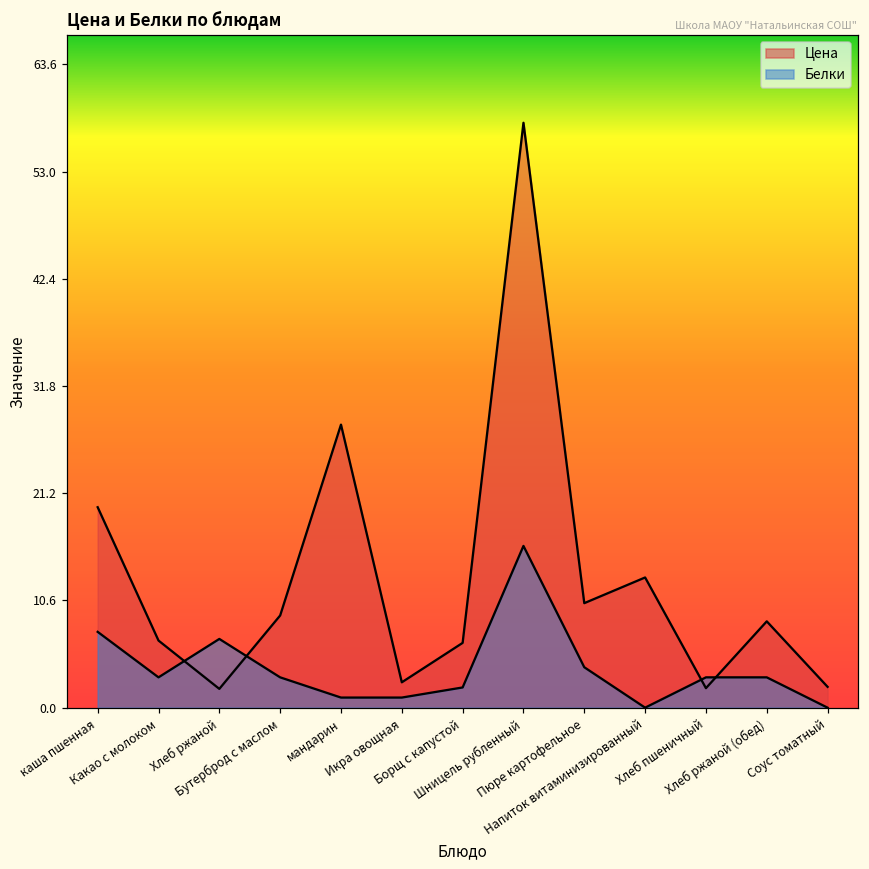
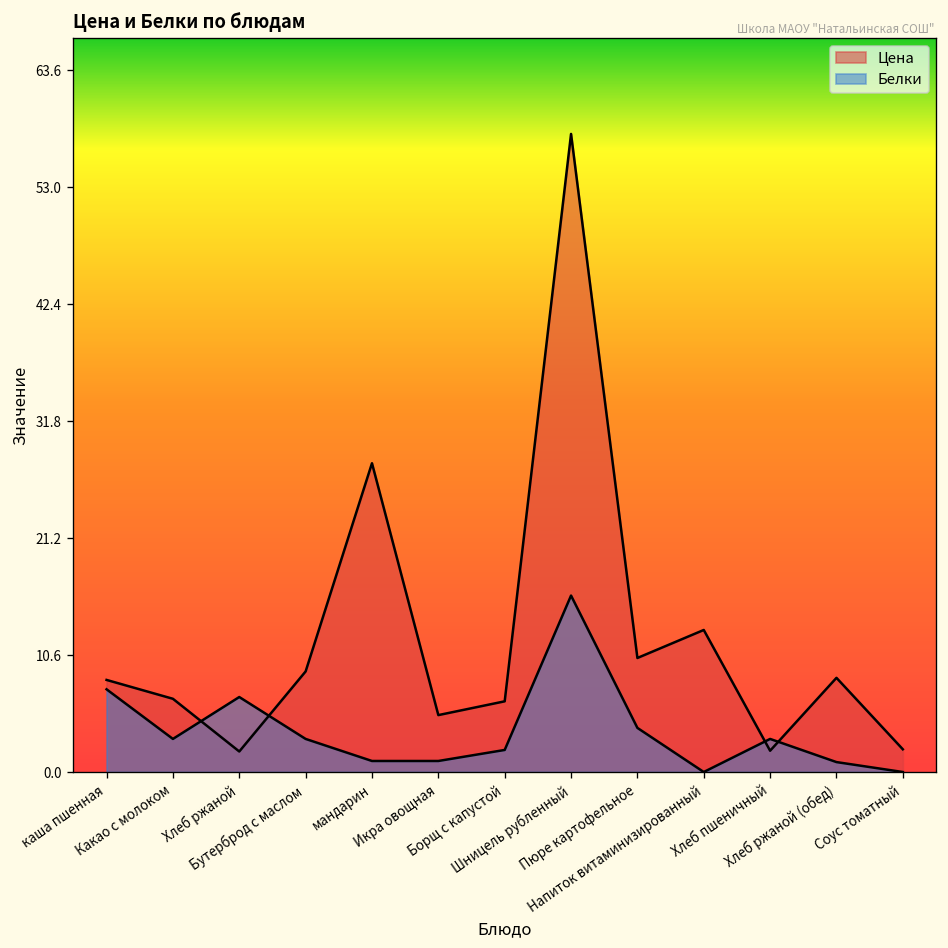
  {
    "Цена": {
-     "каша пшенная": 20,
+     "каша пшенная": 8,
      "Какао с молоком": 7,
      "Хлеб ржаной": 2,
      "Бутерброд с маслом": 9,
      "мандарин": 28,
-     "Икра овощная": 3,
+     "Икра овощная": 5,
      "Борщ с капустой": 6,
      "Шницель рубленный": 58,
      "Пюре картофельное": 10,
      "Напиток витаминизированный": 13,
      "Хлеб пшеничный": 2,
      "Хлеб ржаной (обед)": 9,
      "Соус томатный": 2
    },
    "Белки": {
      "каша пшенная": 8,
      "Какао с молоком": 3,
      "Хлеб ржаной": 7,
      "Бутерброд с маслом": 3,
      "мандарин": 1,
      "Икра овощная": 1,
      "Борщ с капустой": 2,
      "Шницель рубленный": 16,
      "Пюре картофельное": 4,
      "Напиток витаминизированный": 0,
      "Хлеб пшеничный": 3,
-     "Хлеб ржаной (обед)": 3,
+     "Хлеб ржаной (обед)": 1,
      "Соус томатный": 0
    }
  }
